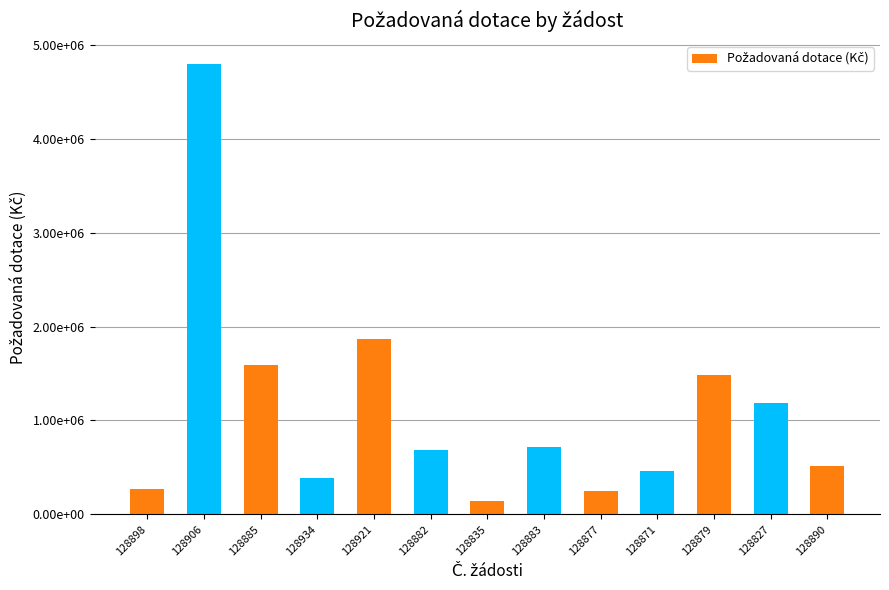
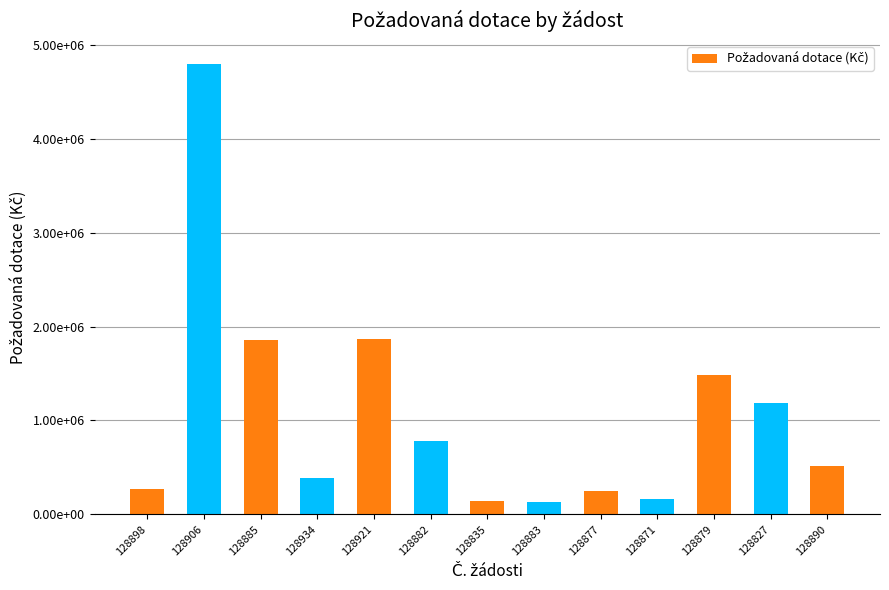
  {
    "128898": 300000,
    "128906": 4800000,
-   "128885": 1600000,
+   "128885": 1900000,
    "128934": 400000,
    "128921": 1900000,
-   "128882": 700000,
+   "128882": 800000,
    "128835": 100000,
-   "128883": 700000,
+   "128883": 100000,
    "128877": 300000,
-   "128871": 500000,
+   "128871": 200000,
    "128879": 1500000,
    "128827": 1200000,
    "128890": 500000
  }
